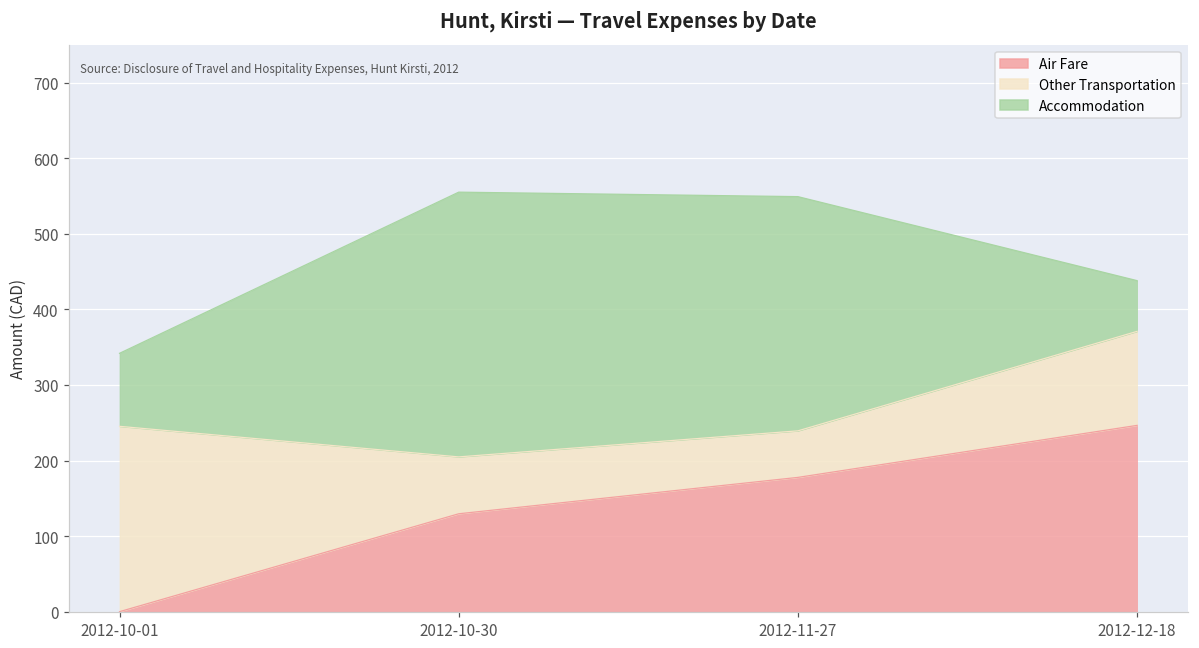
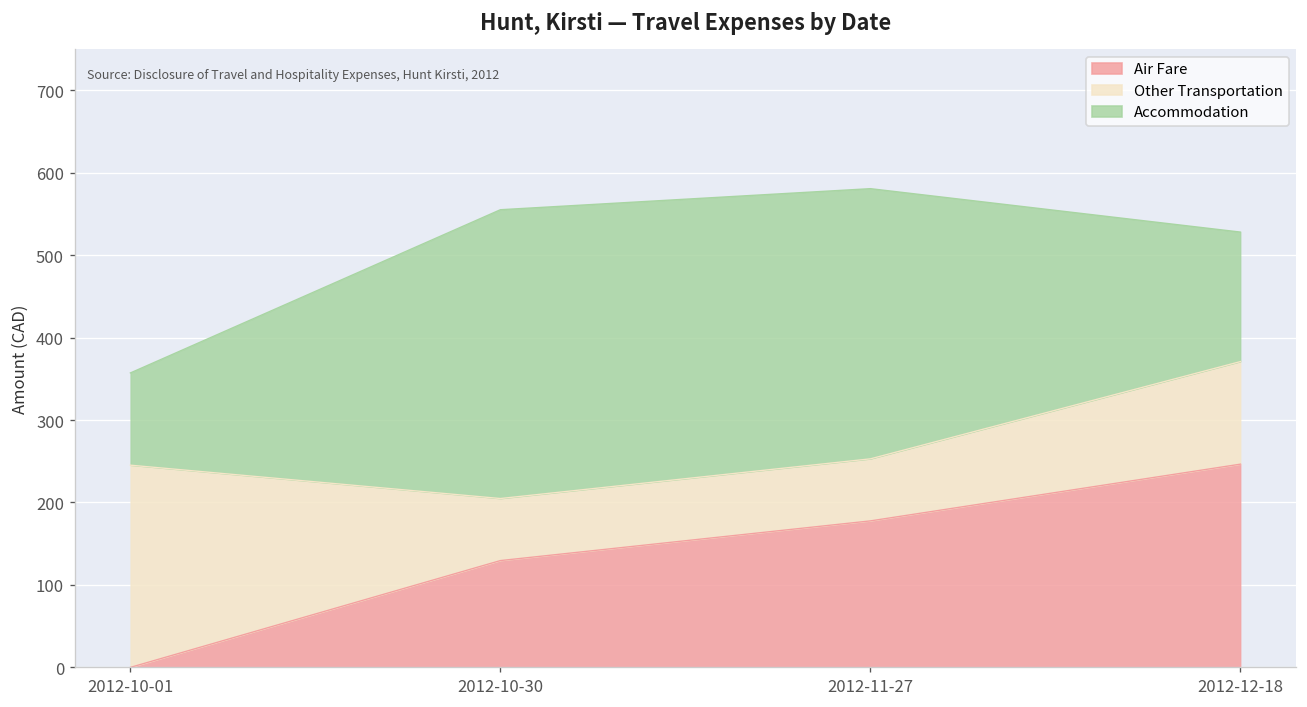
  {
    "Air Fare": {
      "2012-10-01": 0,
      "2012-10-30": 130,
      "2012-11-27": 180,
      "2012-12-18": 250
    },
    "Other Transportation": {
      "2012-10-01": 250,
      "2012-10-30": 80,
-     "2012-11-27": 60,
+     "2012-11-27": 80,
      "2012-12-18": 120
    },
    "Accommodation": {
-     "2012-10-01": 100,
+     "2012-10-01": 110,
      "2012-10-30": 350,
-     "2012-11-27": 310,
-     "2012-12-18": 70
+     "2012-11-27": 330,
+     "2012-12-18": 160
    }
  }
